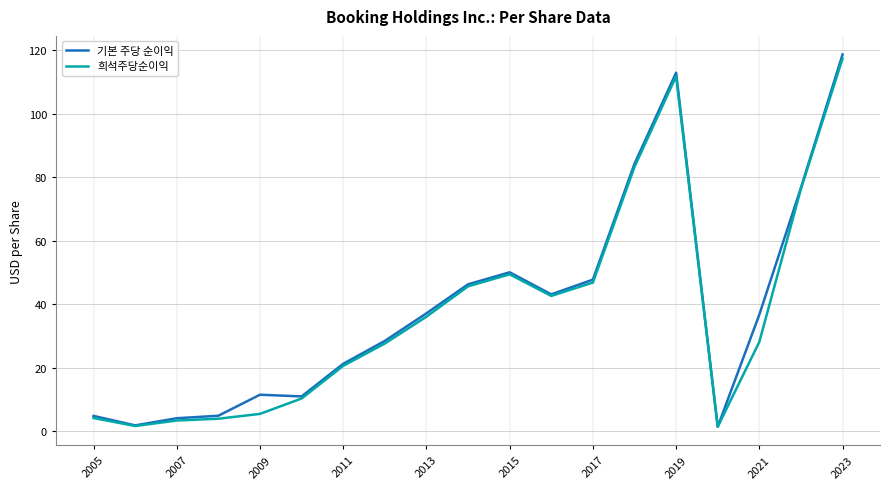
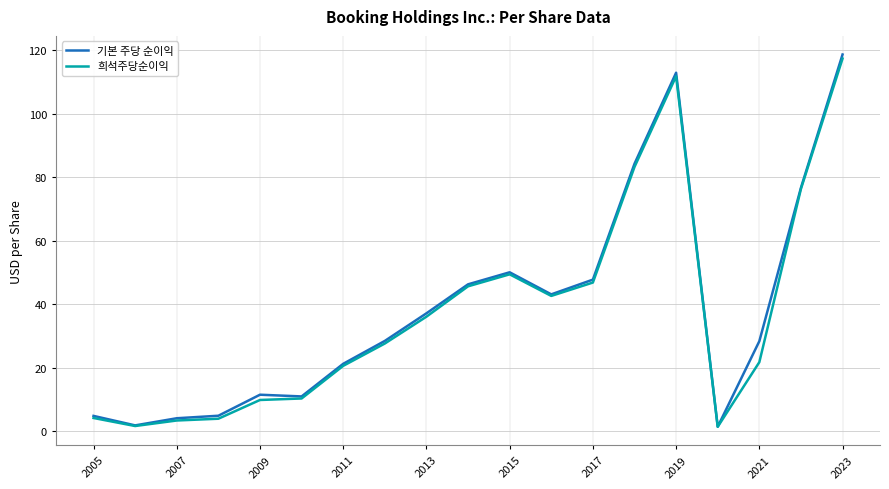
  {
    "기본 주당 순이익": {
      "2009": 12,
      "2013": 37,
      "2017": 48,
      "2019": 113,
-     "2021": 37,
+     "2021": 28,
      "2023": 119
    },
    "희석주당순이익": {
-     "2009": 6,
+     "2009": 10,
      "2013": 36,
      "2017": 47,
      "2019": 112,
-     "2021": 28,
+     "2021": 22,
      "2023": 117
    }
  }
